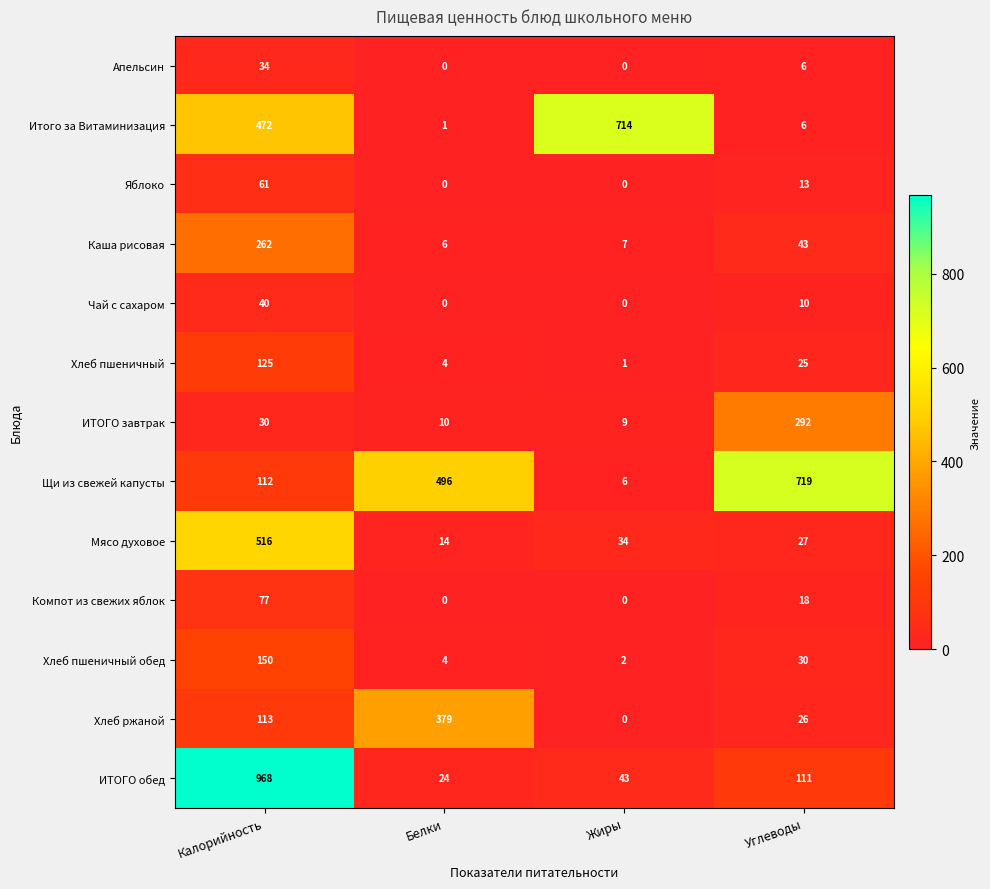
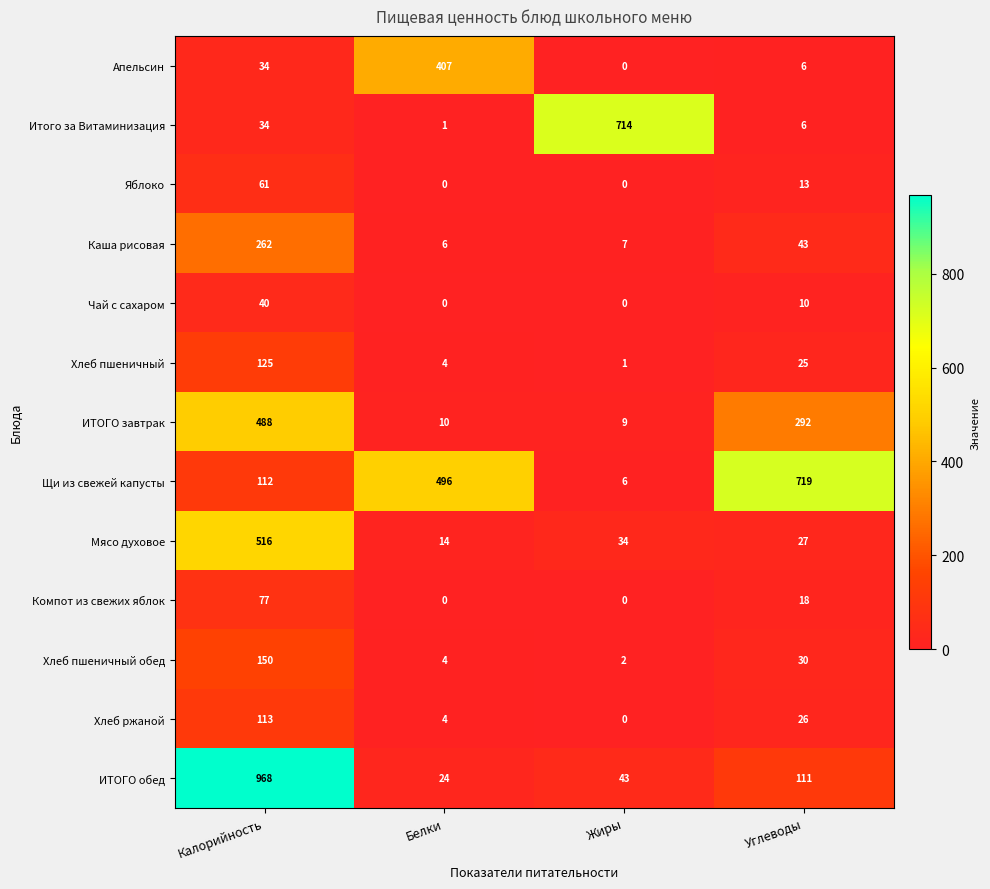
  {
    "Апельсин": {
      "Калорийность": 34,
-     "Белки": 0,
+     "Белки": 407,
      "Жиры": 0,
      "Углеводы": 6
    },
    "Итого за Витаминизация": {
-     "Калорийность": 472,
+     "Калорийность": 34,
      "Белки": 1,
      "Жиры": 714,
      "Углеводы": 6
    },
    "Яблоко": {
      "Калорийность": 61,
      "Белки": 0,
      "Жиры": 0,
      "Углеводы": 13
    },
    "Каша рисовая": {
      "Калорийность": 262,
      "Белки": 6,
      "Жиры": 7,
      "Углеводы": 43
    },
    "Чай с сахаром": {
      "Калорийность": 40,
      "Белки": 0,
      "Жиры": 0,
      "Углеводы": 10
    },
    "Хлеб пшеничный": {
      "Калорийность": 125,
      "Белки": 4,
      "Жиры": 1,
      "Углеводы": 25
    },
    "ИТОГО завтрак": {
-     "Калорийность": 30,
+     "Калорийность": 488,
      "Белки": 10,
      "Жиры": 9,
      "Углеводы": 292
    },
    "Щи из свежей капусты": {
      "Калорийность": 112,
      "Белки": 496,
      "Жиры": 6,
      "Углеводы": 719
    },
    "Мясо духовое": {
      "Калорийность": 516,
      "Белки": 14,
      "Жиры": 34,
      "Углеводы": 27
    },
    "Компот из свежих яблок": {
      "Калорийность": 77,
      "Белки": 0,
      "Жиры": 0,
      "Углеводы": 18
    },
    "Хлеб пшеничный обед": {
      "Калорийность": 150,
      "Белки": 4,
      "Жиры": 2,
      "Углеводы": 30
    },
    "Хлеб ржаной": {
      "Калорийность": 113,
-     "Белки": 379,
+     "Белки": 4,
      "Жиры": 0,
      "Углеводы": 26
    },
    "ИТОГО обед": {
      "Калорийность": 968,
      "Белки": 24,
      "Жиры": 43,
      "Углеводы": 111
    }
  }
